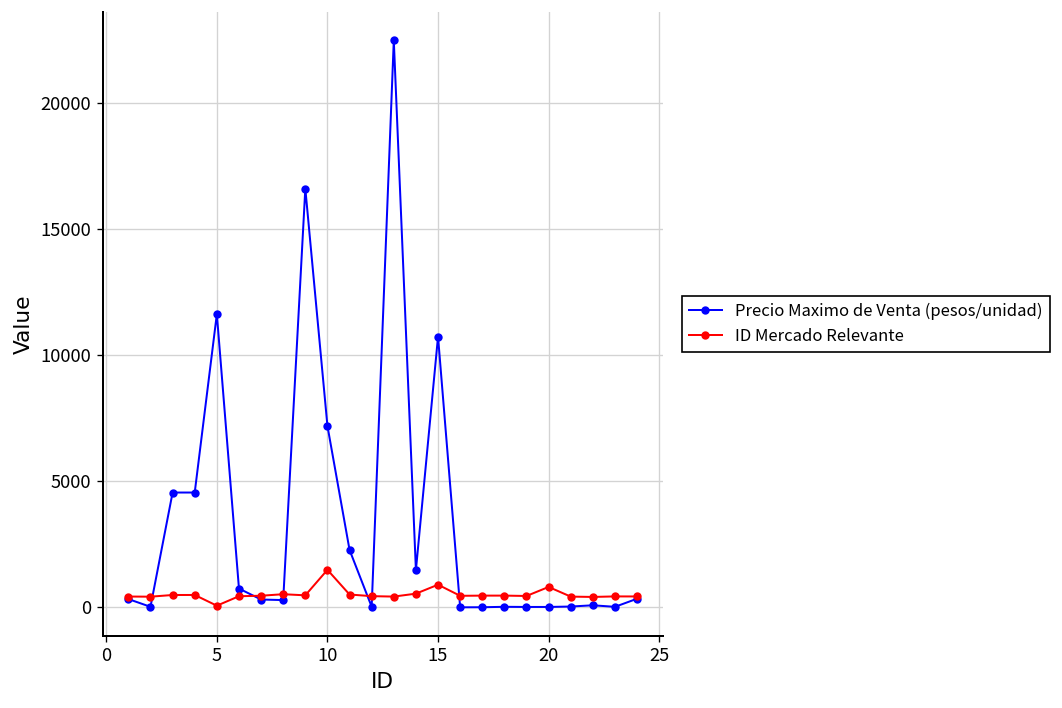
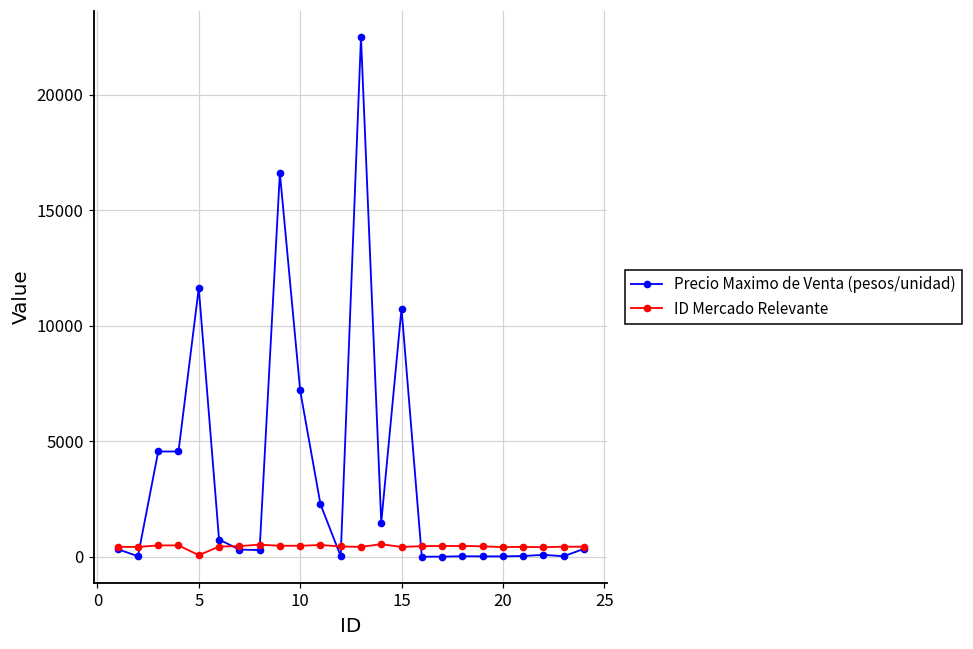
  {
    "Precio Maximo de Venta (pesos/unidad)": {
      "5": 11600,
      "10": 7200,
      "15": 10700,
      "20": 0
    },
    "ID Mercado Relevante": {
      "5": 100,
-     "10": 1500,
-     "15": 900,
-     "20": 800
+     "10": 500,
+     "15": 400,
+     "20": 400
    }
  }
